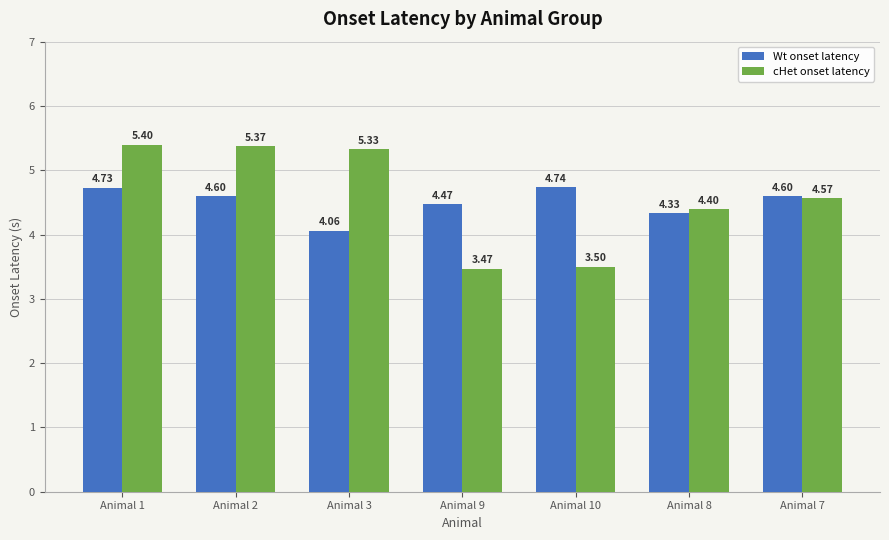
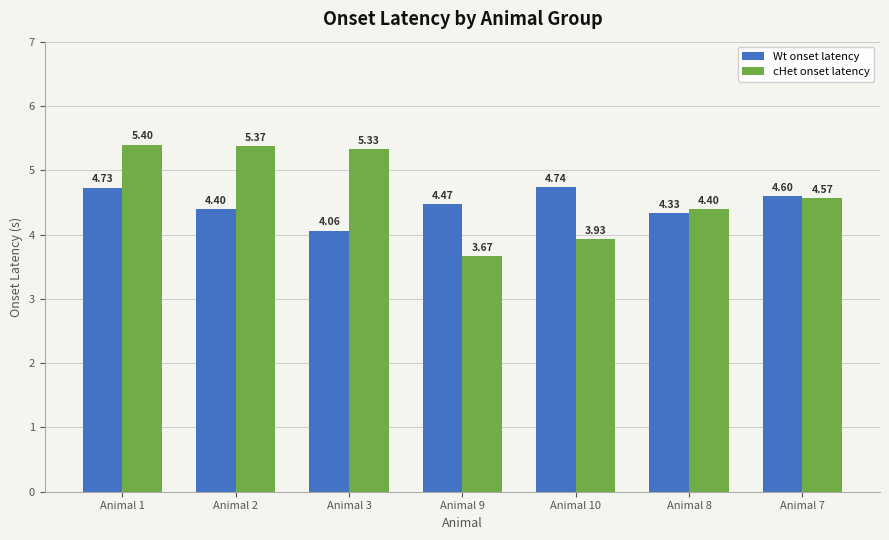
  {
    "Wt onset latency": {
      "Animal 1": 4.73,
-     "Animal 2": 4.60,
+     "Animal 2": 4.40,
      "Animal 3": 4.06,
      "Animal 9": 4.47,
      "Animal 10": 4.74,
      "Animal 8": 4.33,
      "Animal 7": 4.60
    },
    "cHet onset latency": {
      "Animal 1": 5.40,
      "Animal 2": 5.37,
      "Animal 3": 5.33,
-     "Animal 9": 3.47,
-     "Animal 10": 3.50,
+     "Animal 9": 3.67,
+     "Animal 10": 3.93,
      "Animal 8": 4.40,
      "Animal 7": 4.57
    }
  }
